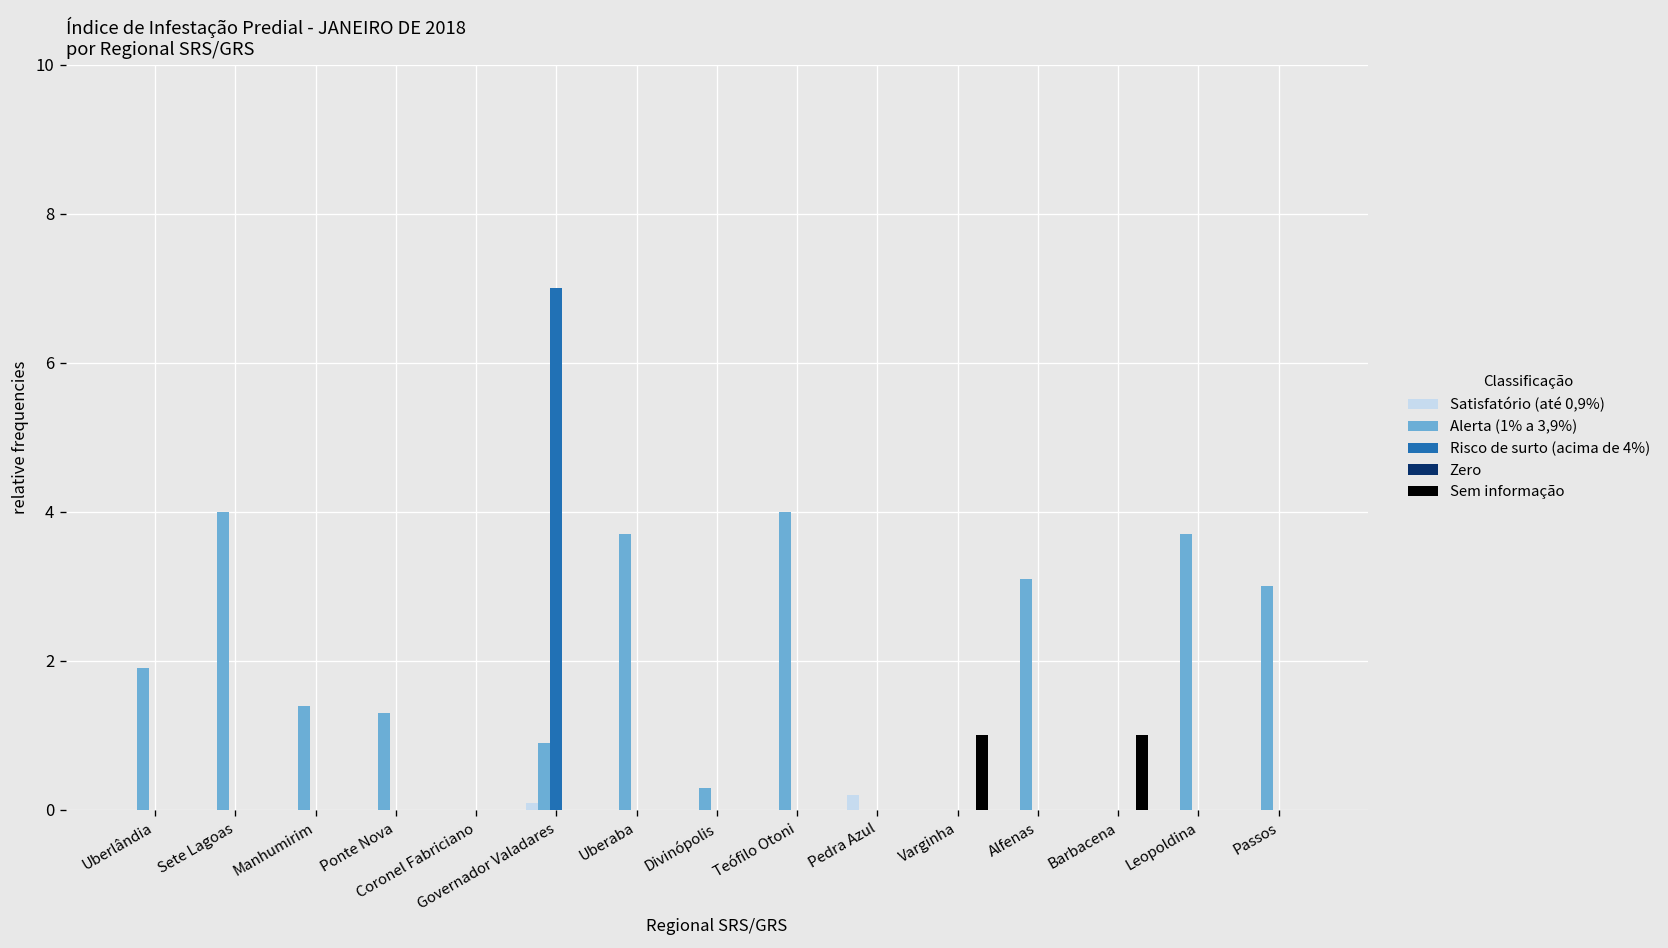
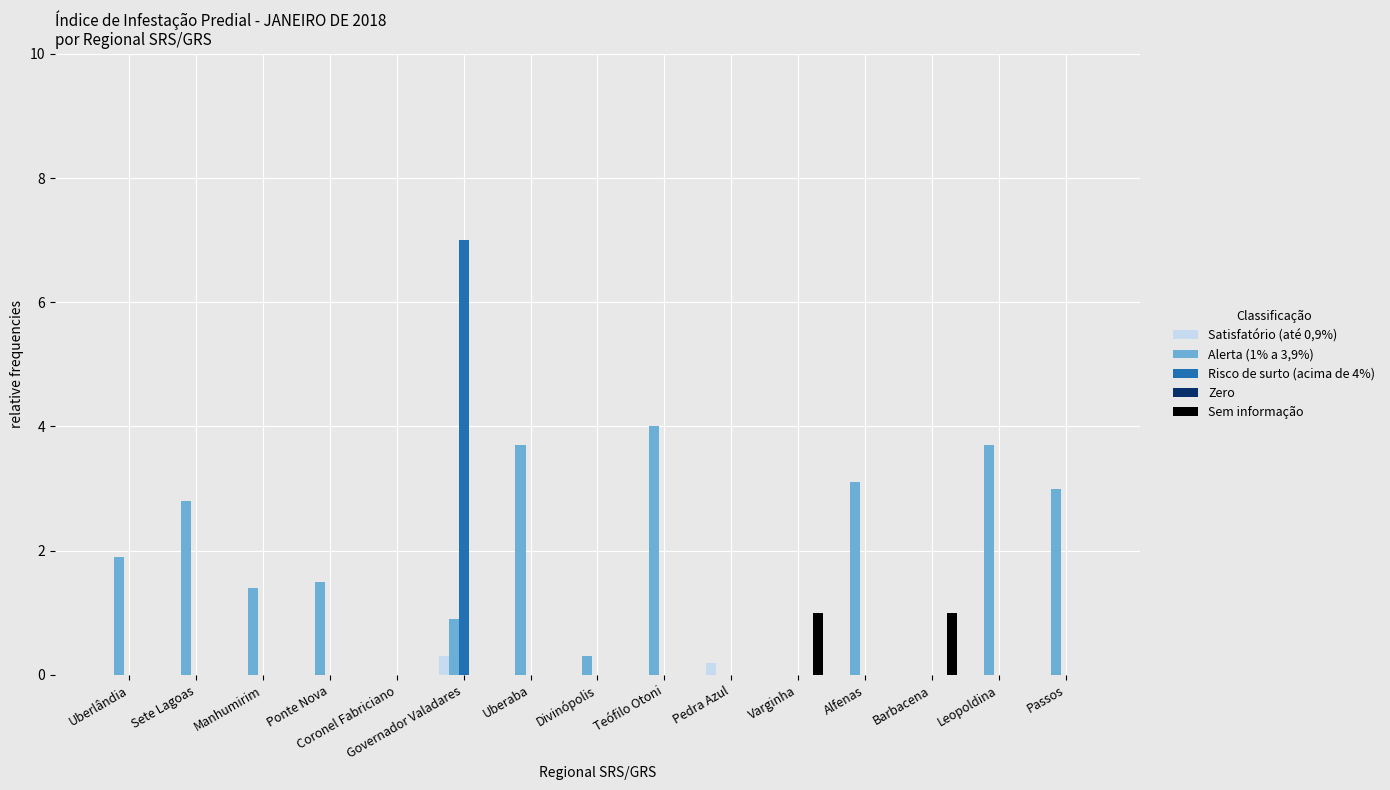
  {
    "Satisfatório (até 0,9%)": {
      "Uberlândia": 0.0,
      "Sete Lagoas": 0.0,
      "Manhumirim": 0.0,
      "Ponte Nova": 0.0,
      "Coronel Fabriciano": 0.0,
-     "Governador Valadares": 0.1,
+     "Governador Valadares": 0.3,
      "Uberaba": 0.0,
      "Divinópolis": 0.0,
      "Teófilo Otoni": 0.0,
      "Pedra Azul": 0.2,
      "Varginha": 0.0,
      "Alfenas": 0.0,
      "Barbacena": 0.0,
      "Leopoldina": 0.0,
      "Passos": 0.0
    },
    "Alerta (1% a 3,9%)": {
      "Uberlândia": 1.9,
-     "Sete Lagoas": 4.0,
+     "Sete Lagoas": 2.8,
      "Manhumirim": 1.4,
-     "Ponte Nova": 1.3,
+     "Ponte Nova": 1.5,
      "Coronel Fabriciano": 0.0,
      "Governador Valadares": 0.9,
      "Uberaba": 3.7,
      "Divinópolis": 0.3,
      "Teófilo Otoni": 4.0,
      "Pedra Azul": 0.0,
      "Varginha": 0.0,
      "Alfenas": 3.1,
      "Barbacena": 0.0,
      "Leopoldina": 3.7,
      "Passos": 3.0
    },
    "Risco de surto (acima de 4%)": {
      "Uberlândia": 0.0,
      "Sete Lagoas": 0.0,
      "Manhumirim": 0.0,
      "Ponte Nova": 0.0,
      "Coronel Fabriciano": 0.0,
      "Governador Valadares": 7.0,
      "Uberaba": 0.0,
      "Divinópolis": 0.0,
      "Teófilo Otoni": 0.0,
      "Pedra Azul": 0.0,
      "Varginha": 0.0,
      "Alfenas": 0.0,
      "Barbacena": 0.0,
      "Leopoldina": 0.0,
      "Passos": 0.0
    },
    "Zero": {
      "Uberlândia": 0.0,
      "Sete Lagoas": 0.0,
      "Manhumirim": 0.0,
      "Ponte Nova": 0.0,
      "Coronel Fabriciano": 0.0,
      "Governador Valadares": 0.0,
      "Uberaba": 0.0,
      "Divinópolis": 0.0,
      "Teófilo Otoni": 0.0,
      "Pedra Azul": 0.0,
      "Varginha": 0.0,
      "Alfenas": 0.0,
      "Barbacena": 0.0,
      "Leopoldina": 0.0,
      "Passos": 0.0
    },
    "Sem informação": {
      "Uberlândia": 0.0,
      "Sete Lagoas": 0.0,
      "Manhumirim": 0.0,
      "Ponte Nova": 0.0,
      "Coronel Fabriciano": 0.0,
      "Governador Valadares": 0.0,
      "Uberaba": 0.0,
      "Divinópolis": 0.0,
      "Teófilo Otoni": 0.0,
      "Pedra Azul": 0.0,
      "Varginha": 1.0,
      "Alfenas": 0.0,
      "Barbacena": 1.0,
      "Leopoldina": 0.0,
      "Passos": 0.0
    }
  }
